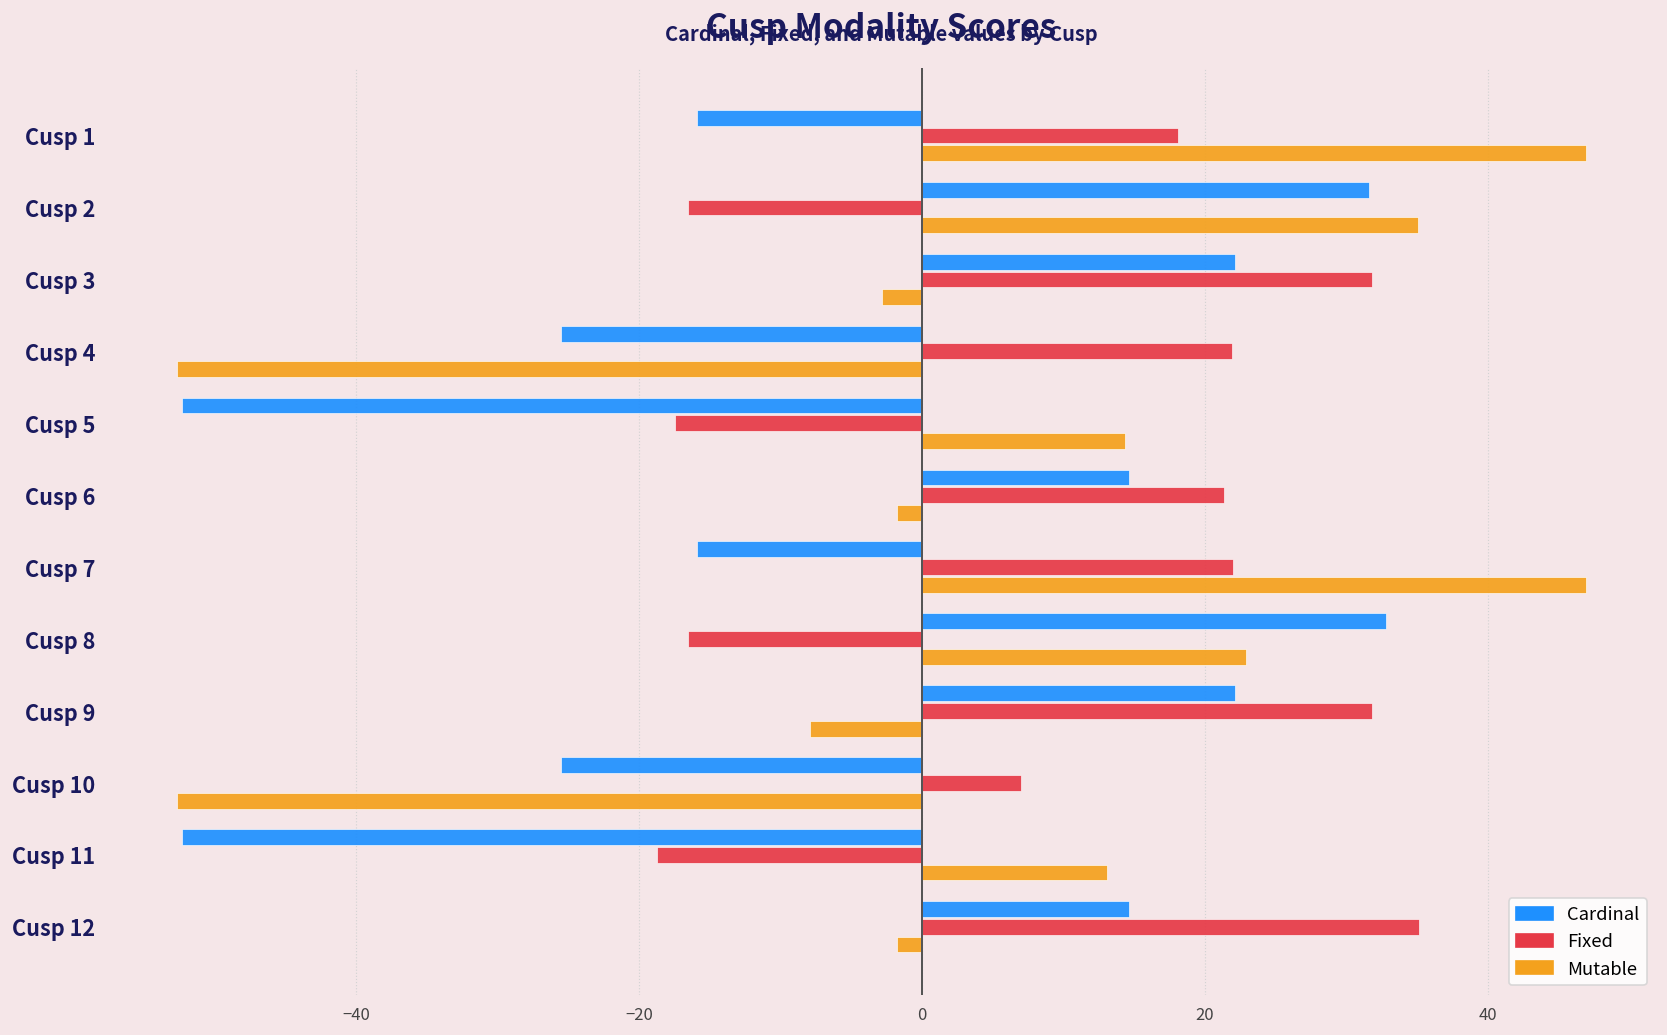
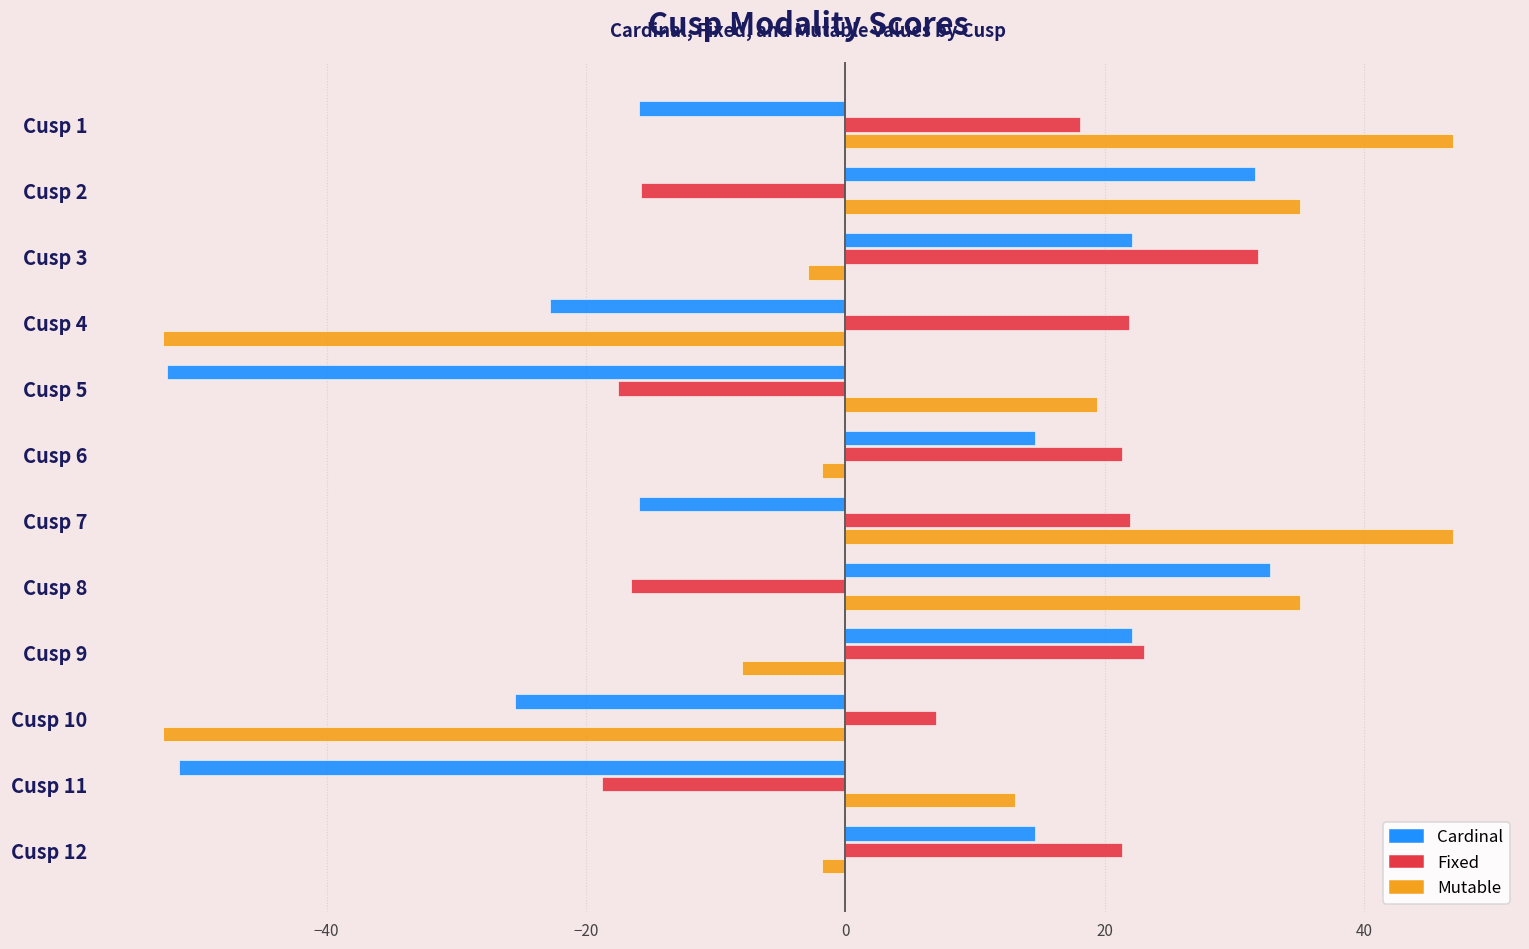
  {
    "Cardinal": {
      "Cusp 1": -15.9,
      "Cusp 2": 31.6,
      "Cusp 3": 22.1,
-     "Cusp 4": -25.5,
+     "Cusp 4": -22.7,
      "Cusp 5": -52.3,
      "Cusp 6": 14.6,
      "Cusp 7": -15.9,
      "Cusp 8": 32.8,
      "Cusp 9": 22.1,
      "Cusp 10": -25.5,
-     "Cusp 11": -52.3,
+     "Cusp 11": -51.4,
      "Cusp 12": 14.6
    },
    "Fixed": {
      "Cusp 1": 18.1,
-     "Cusp 2": -16.5,
+     "Cusp 2": -15.7,
      "Cusp 3": 31.8,
      "Cusp 4": 21.9,
      "Cusp 5": -17.5,
      "Cusp 6": 21.4,
      "Cusp 7": 22.0,
      "Cusp 8": -16.5,
-     "Cusp 9": 31.8,
+     "Cusp 9": 23.0,
      "Cusp 10": 7.0,
      "Cusp 11": -18.8,
-     "Cusp 12": 35.1
+     "Cusp 12": 21.4
    },
    "Mutable": {
      "Cusp 1": 46.9,
      "Cusp 2": 35.0,
      "Cusp 3": -2.9,
      "Cusp 4": -52.6,
-     "Cusp 5": 14.3,
+     "Cusp 5": 19.5,
      "Cusp 6": -1.8,
      "Cusp 7": 46.9,
-     "Cusp 8": 22.9,
+     "Cusp 8": 35.0,
      "Cusp 9": -7.9,
      "Cusp 10": -52.6,
      "Cusp 11": 13.1,
      "Cusp 12": -1.8
    }
  }
